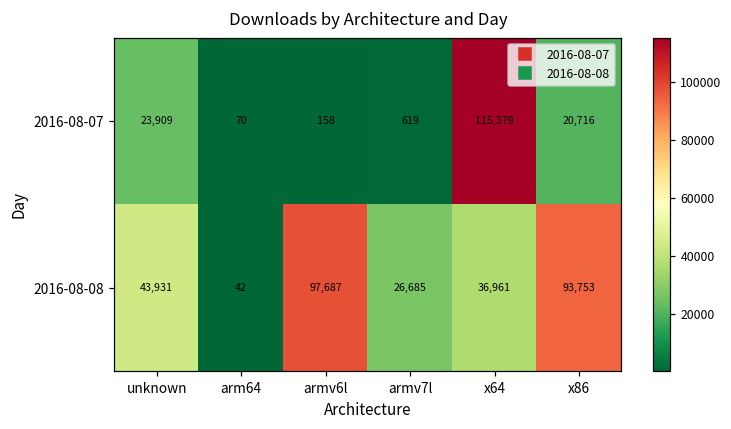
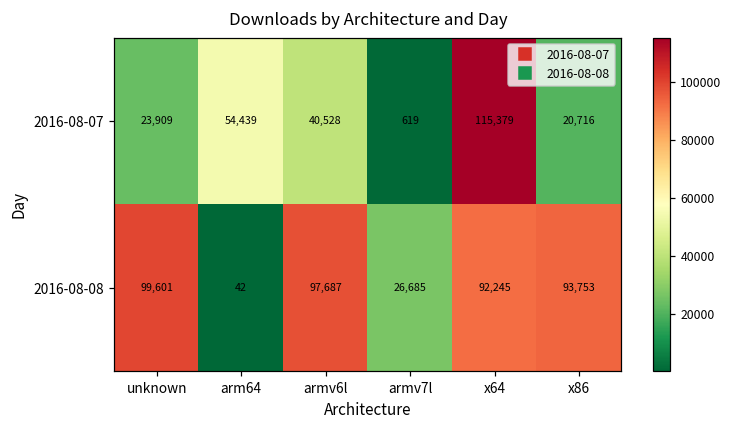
  {
    "2016-08-07": {
      "unknown": "23,909",
-     "arm64": "70",
-     "armv6l": "158",
+     "arm64": "54,439",
+     "armv6l": "40,528",
      "armv7l": "619",
      "x64": "115,379",
      "x86": "20,716"
    },
    "2016-08-08": {
-     "unknown": "43,931",
+     "unknown": "99,601",
      "arm64": "42",
      "armv6l": "97,687",
      "armv7l": "26,685",
-     "x64": "36,961",
+     "x64": "92,245",
      "x86": "93,753"
    }
  }
